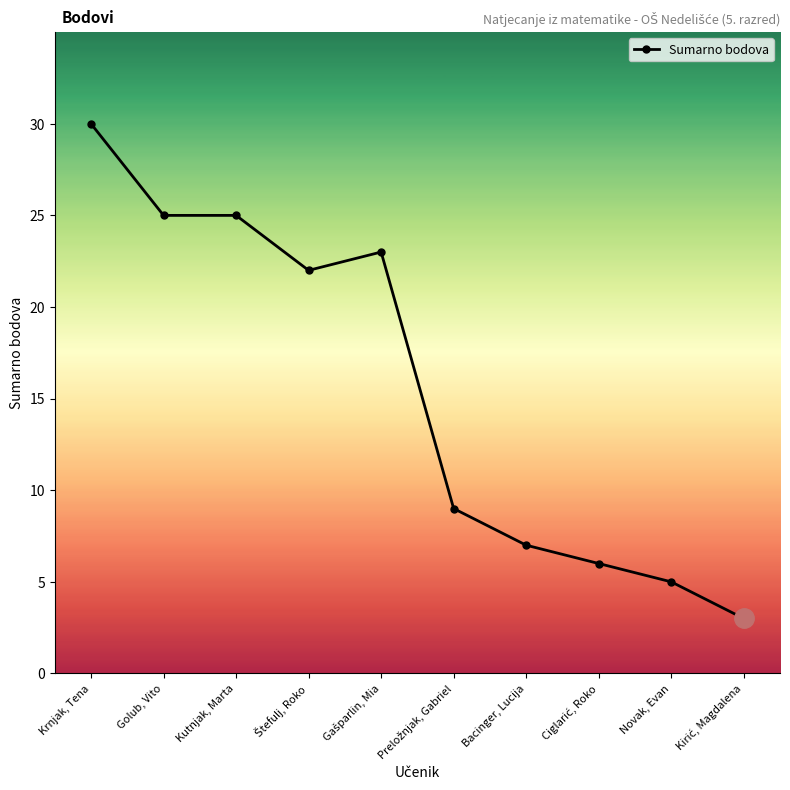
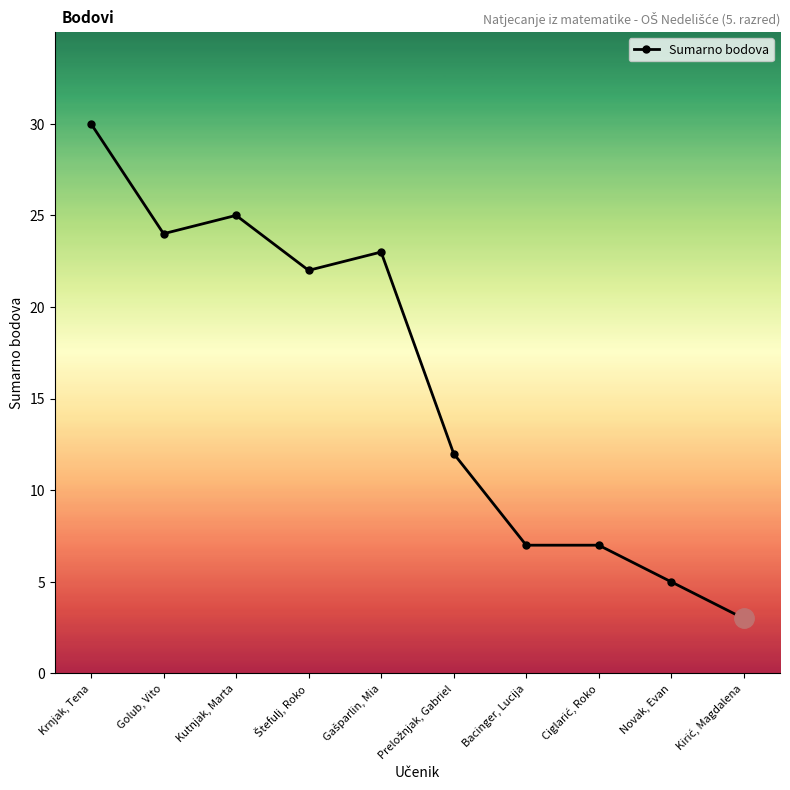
  {
    "Sumarno bodova": {
      "Krnjak, Tena": 30,
-     "Golub, Vito": 25,
+     "Golub, Vito": 24,
      "Kutnjak, Marta": 25,
      "Štefulj, Roko": 22,
      "Gašparlin, Mia": 23,
-     "Preložnjak, Gabriel": 9,
+     "Preložnjak, Gabriel": 12,
      "Bacinger, Lucija": 7,
-     "Ciglarić, Roko": 6,
+     "Ciglarić, Roko": 7,
      "Novak, Evan": 5
    }
  }
